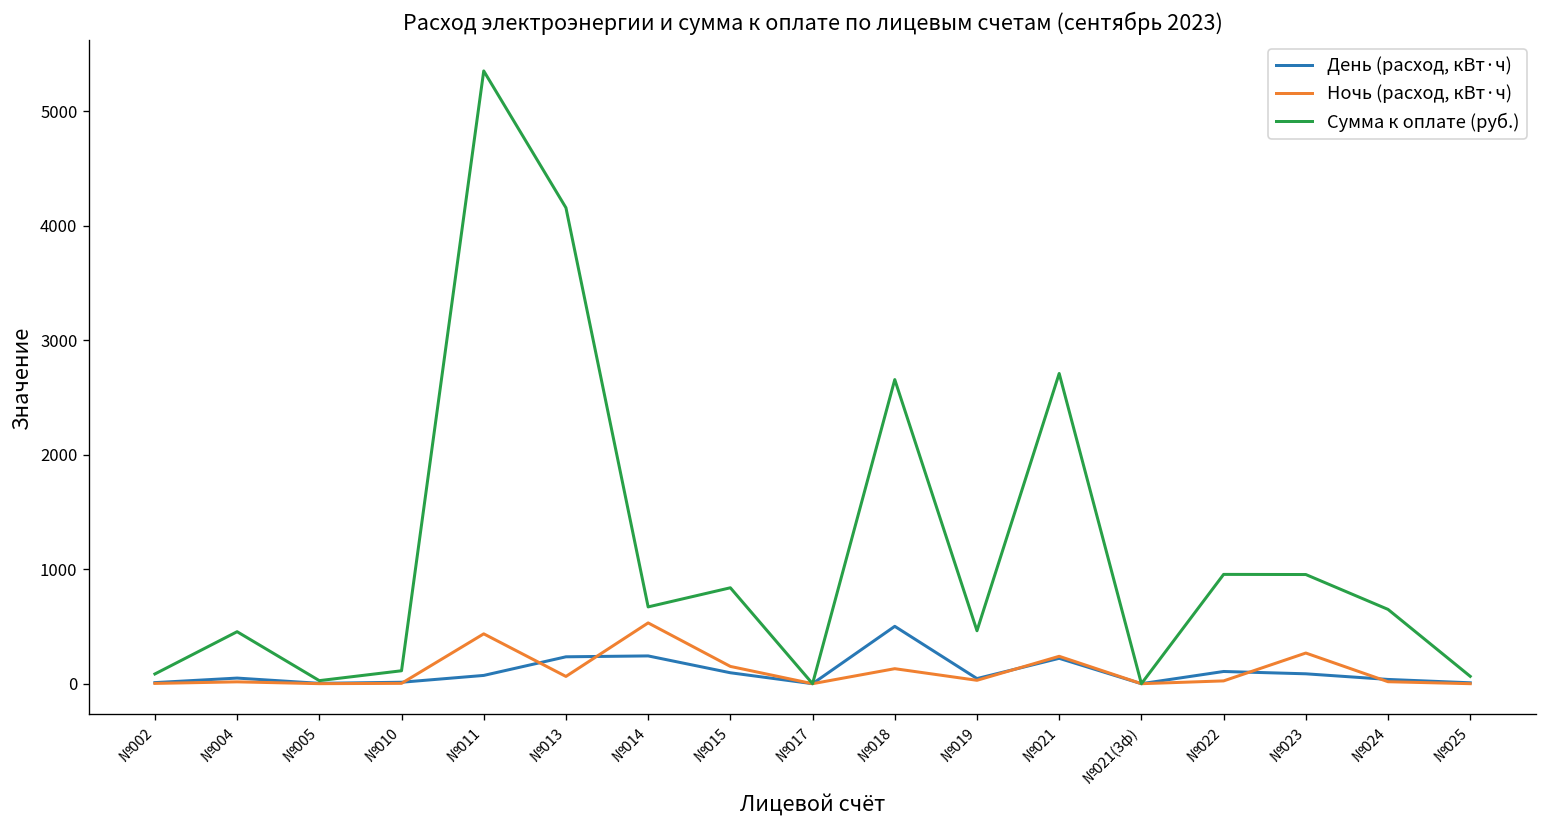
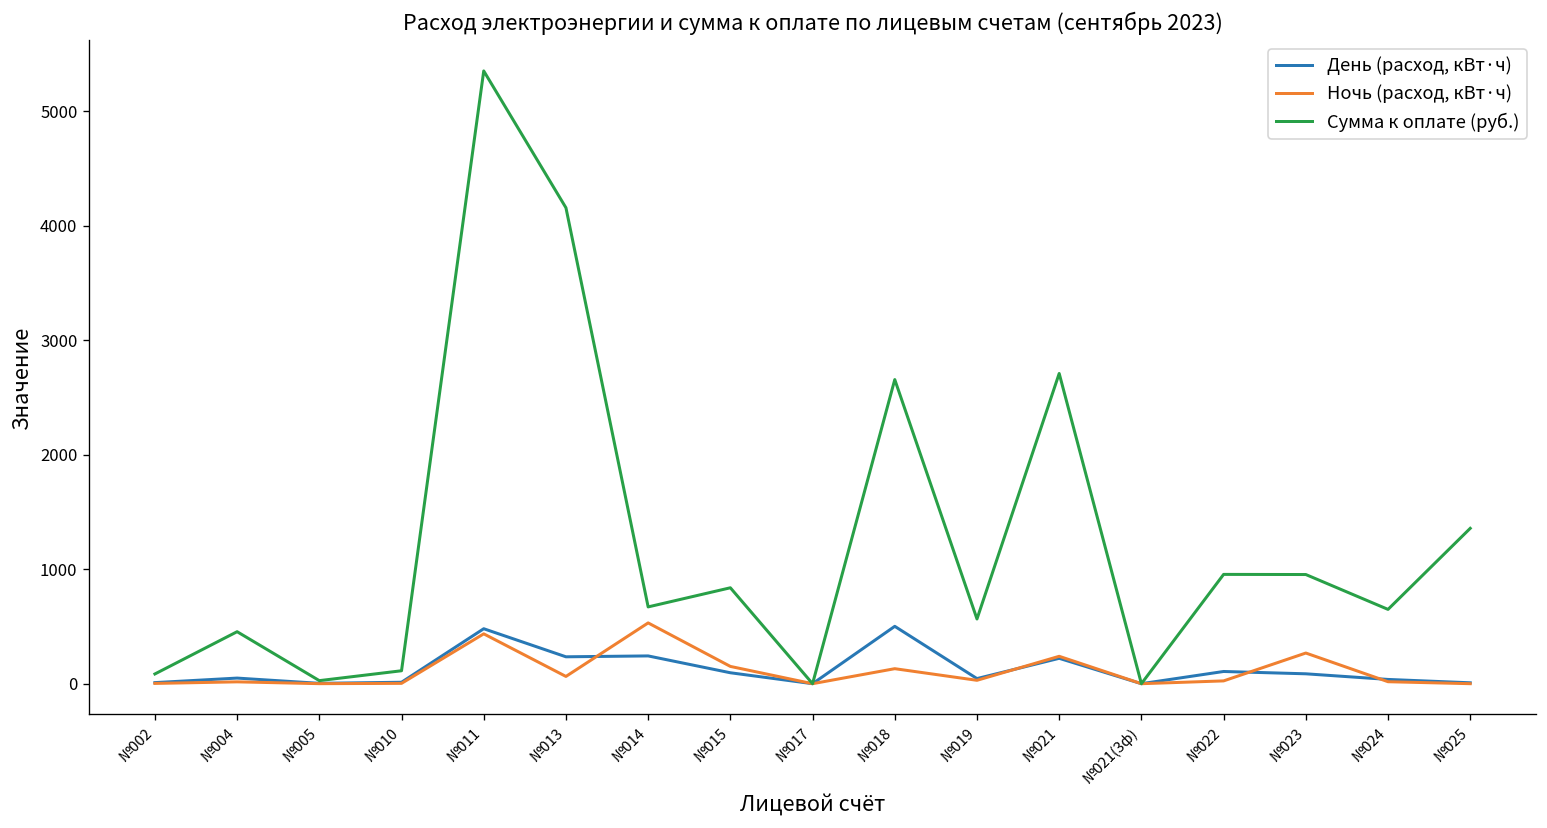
  {
    "День (расход, кВт·ч)": {
      "№004": 0,
-     "№011": 100,
+     "№011": 500,
      "№013": 200,
      "№014": 200,
      "№015": 100,
      "№018": 500,
      "№022": 100,
      "№023": 100
    },
    "Ночь (расход, кВт·ч)": {
      "№004": 0,
      "№011": 400,
      "№013": 100,
      "№014": 500,
      "№015": 200,
      "№018": 100,
      "№022": 0,
      "№023": 300
    },
    "Сумма к оплате (руб.)": {
      "№002": 100,
      "№004": 500,
      "№010": 100,
      "№011": 5400,
      "№013": 4200,
      "№014": 700,
      "№015": 800,
      "№018": 2700,
-     "№019": 500,
+     "№019": 600,
      "№021": 2700,
      "№022": 1000,
      "№023": 1000,
      "№024": 600,
-     "№025": 100
+     "№025": 1400
    }
  }
